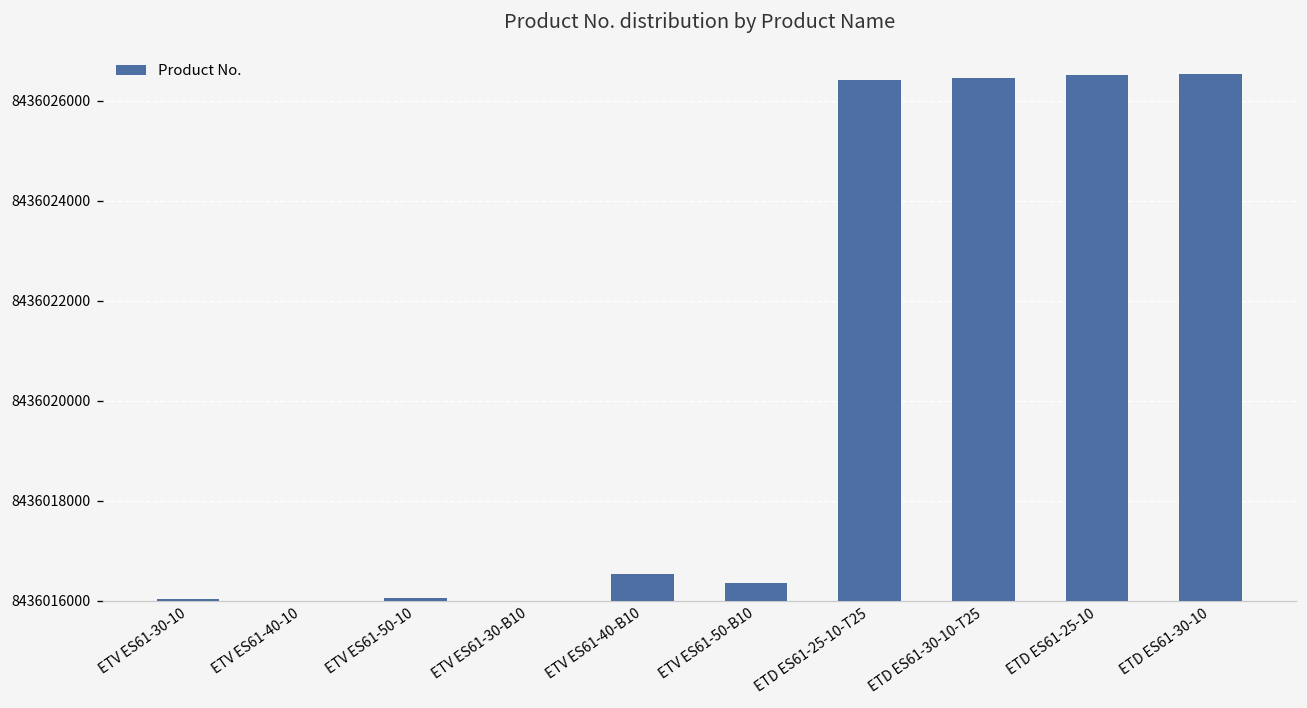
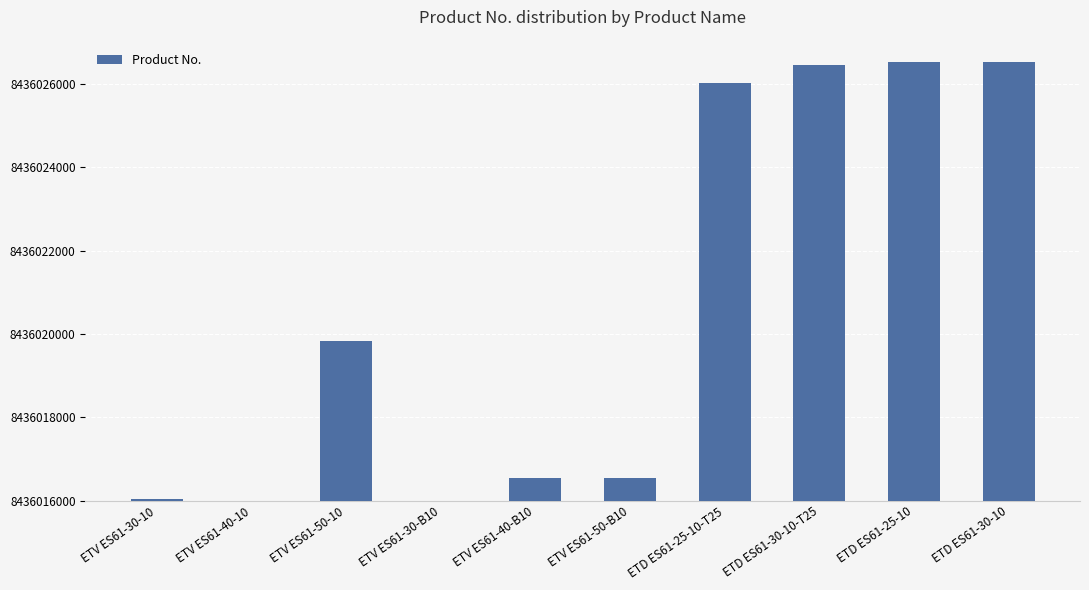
  {
    "ETV ES61-30-10": 8436016000,
-   "ETV ES61-50-10": 8436016100,
+   "ETV ES61-50-10": 8436019800,
    "ETV ES61-40-B10": 8436016500,
-   "ETV ES61-50-B10": 8436016400,
-   "ETD ES61-25-10-T25": 8436026400,
+   "ETV ES61-50-B10": 8436016600,
+   "ETD ES61-25-10-T25": 8436026000,
    "ETD ES61-30-10-T25": 8436026500,
    "ETD ES61-25-10": 8436026500,
    "ETD ES61-30-10": 8436026500
  }
